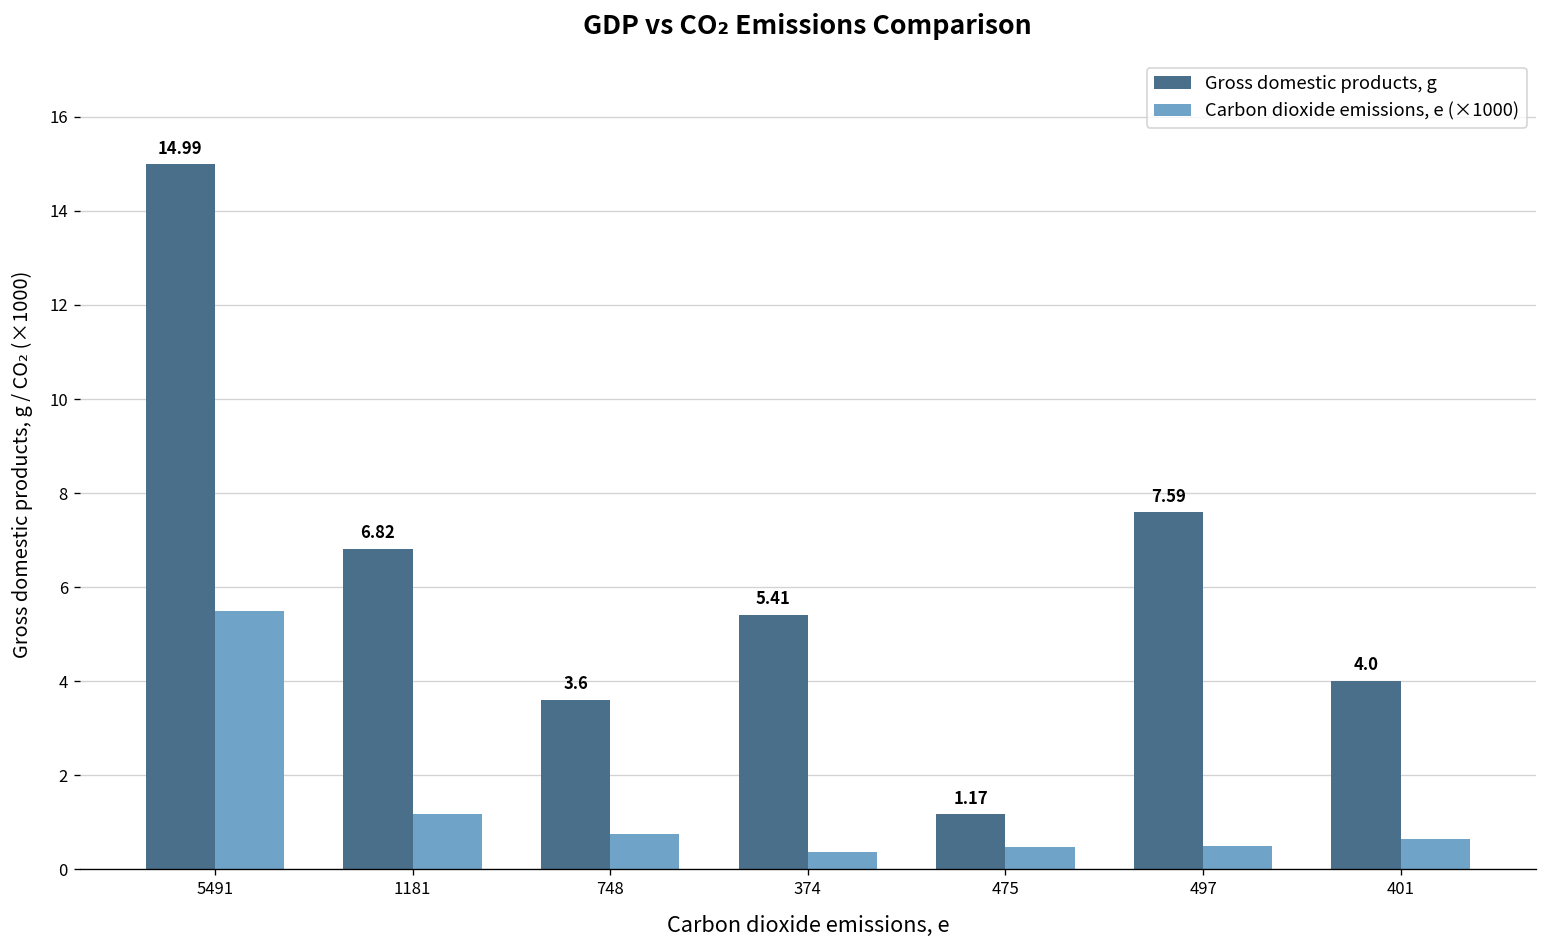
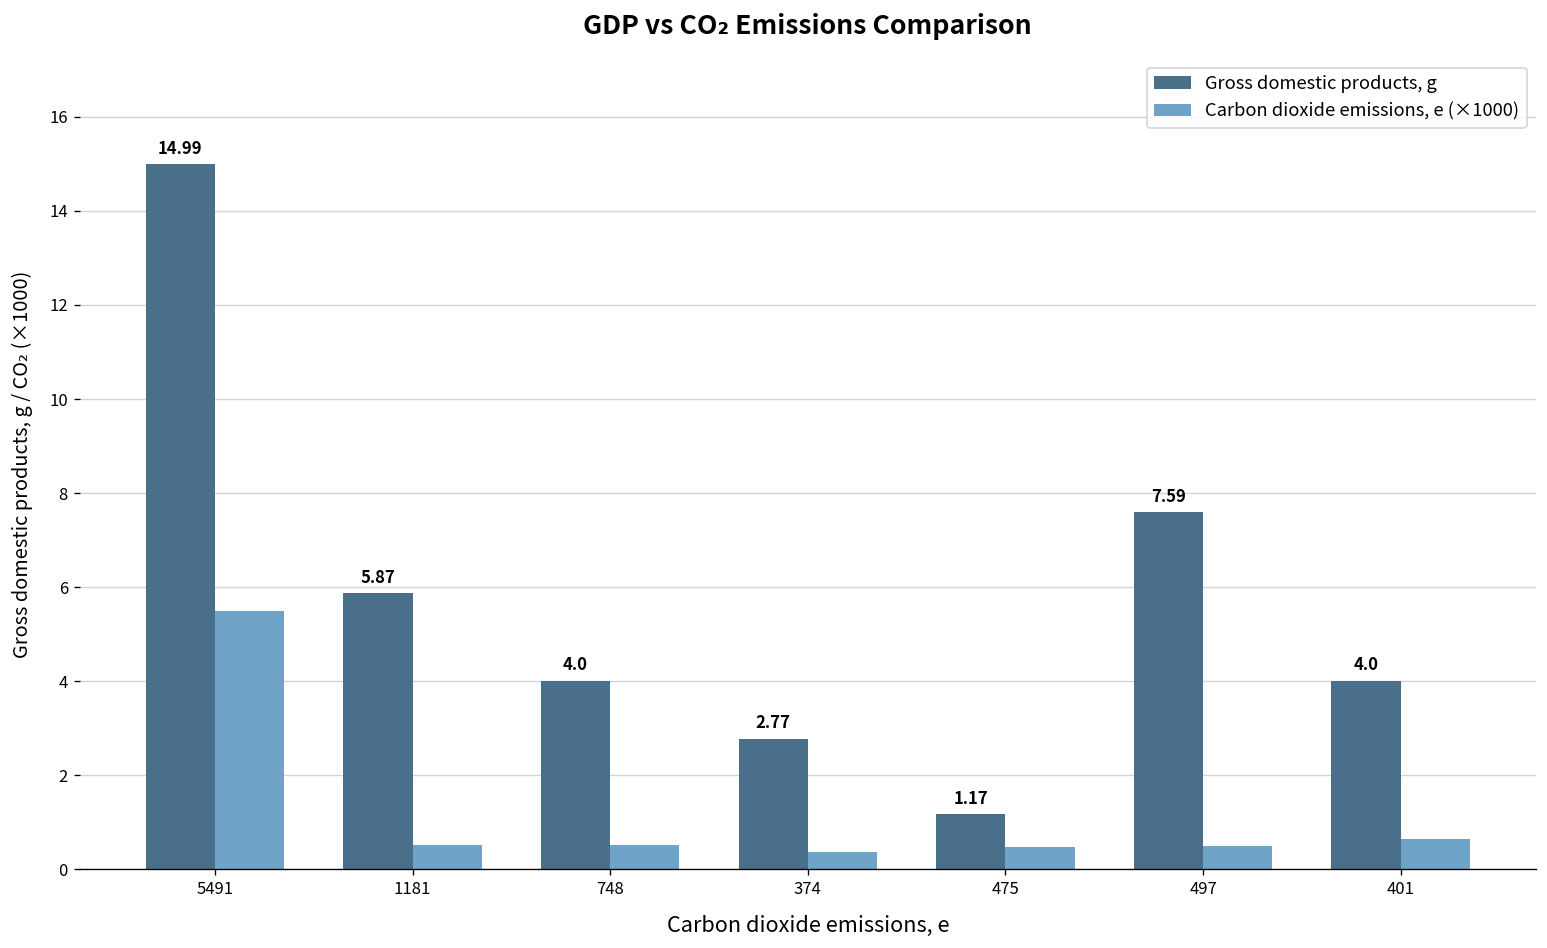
  {
    "Gross domestic products, g": {
      "5491": 14.99,
-     "1181": 6.82,
-     "748": 3.6,
-     "374": 5.41,
+     "1181": 5.87,
+     "748": 4.0,
+     "374": 2.77,
      "475": 1.17,
      "497": 7.59,
      "401": 4.0
    },
    "Carbon dioxide emissions, e (×1000)": {
      "5491": 5.5,
-     "1181": 1.2,
-     "748": 0.7,
+     "1181": 0.5,
+     "748": 0.5,
      "374": 0.4,
      "475": 0.5,
      "497": 0.5,
      "401": 0.6
    }
  }
